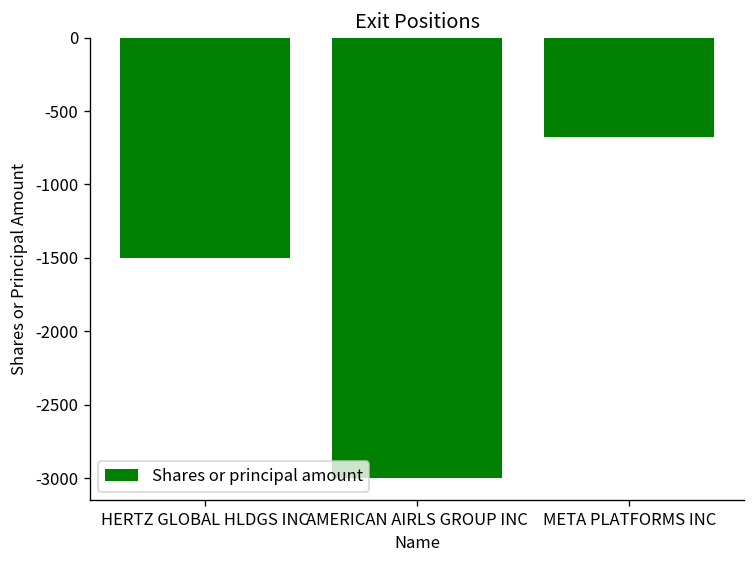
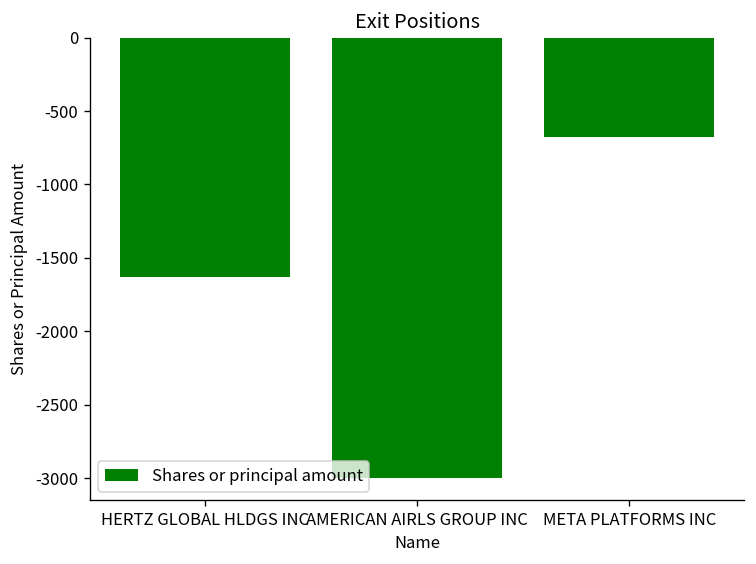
  {
-   "HERTZ GLOBAL HLDGS INC": -1500,
+   "HERTZ GLOBAL HLDGS INC": -1630,
    "AMERICAN AIRLS GROUP INC": -3000,
    "META PLATFORMS INC": -680
  }
